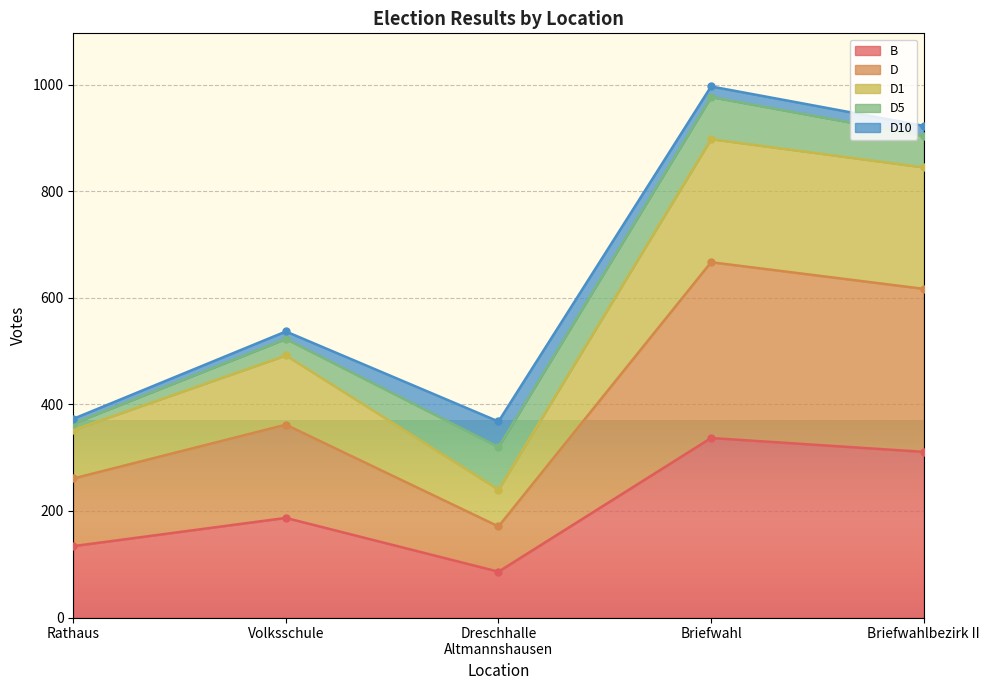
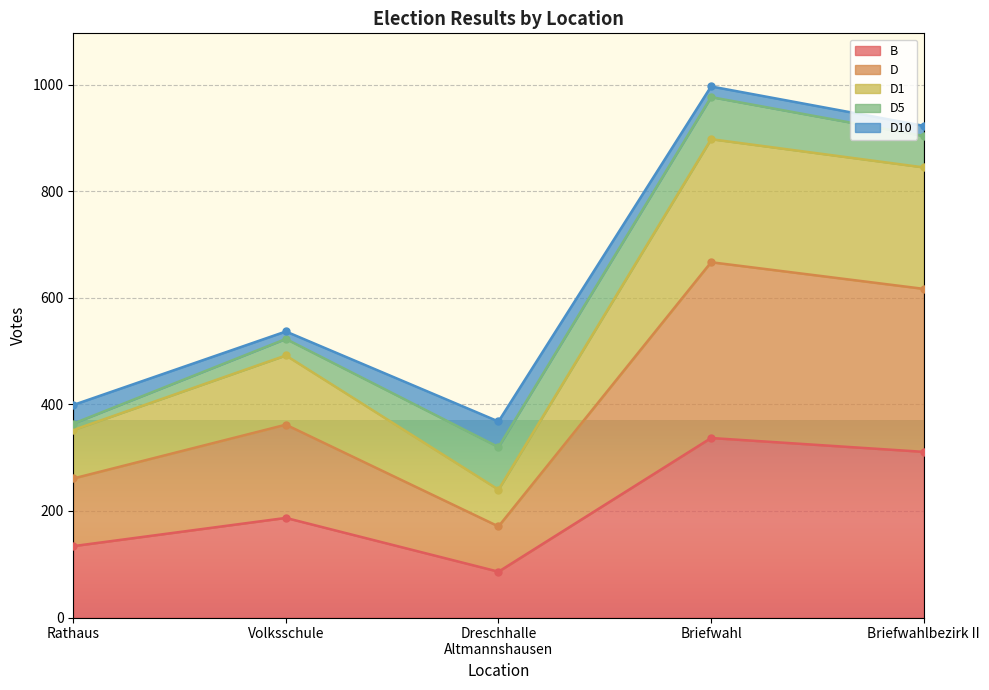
  {
    "D5": {
      "Rathaus": 10,
      "Volksschule": 30,
      "Dreschhalle Altmannshausen": 80,
      "Briefwahl": 80,
      "Briefwahlbezirk II": 60
    },
    "D10": {
-     "Rathaus": 10,
+     "Rathaus": 40,
      "Volksschule": 10,
      "Dreschhalle Altmannshausen": 50,
      "Briefwahl": 20,
      "Briefwahlbezirk II": 20
    }
  }
